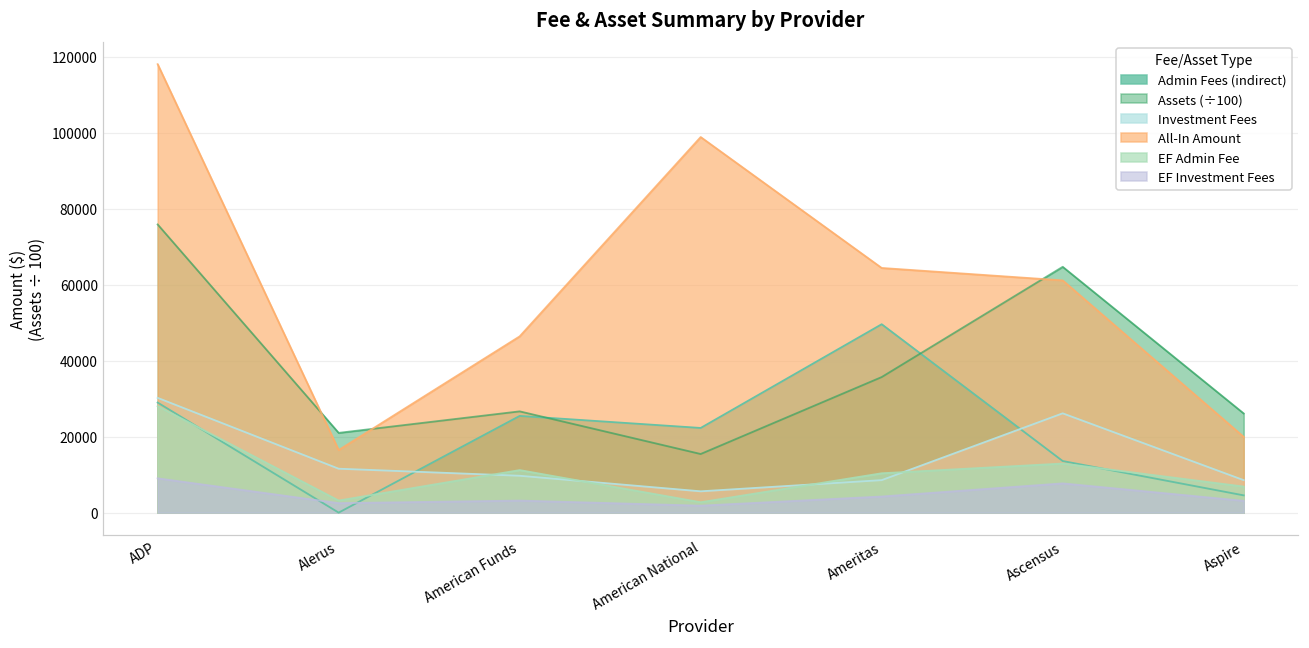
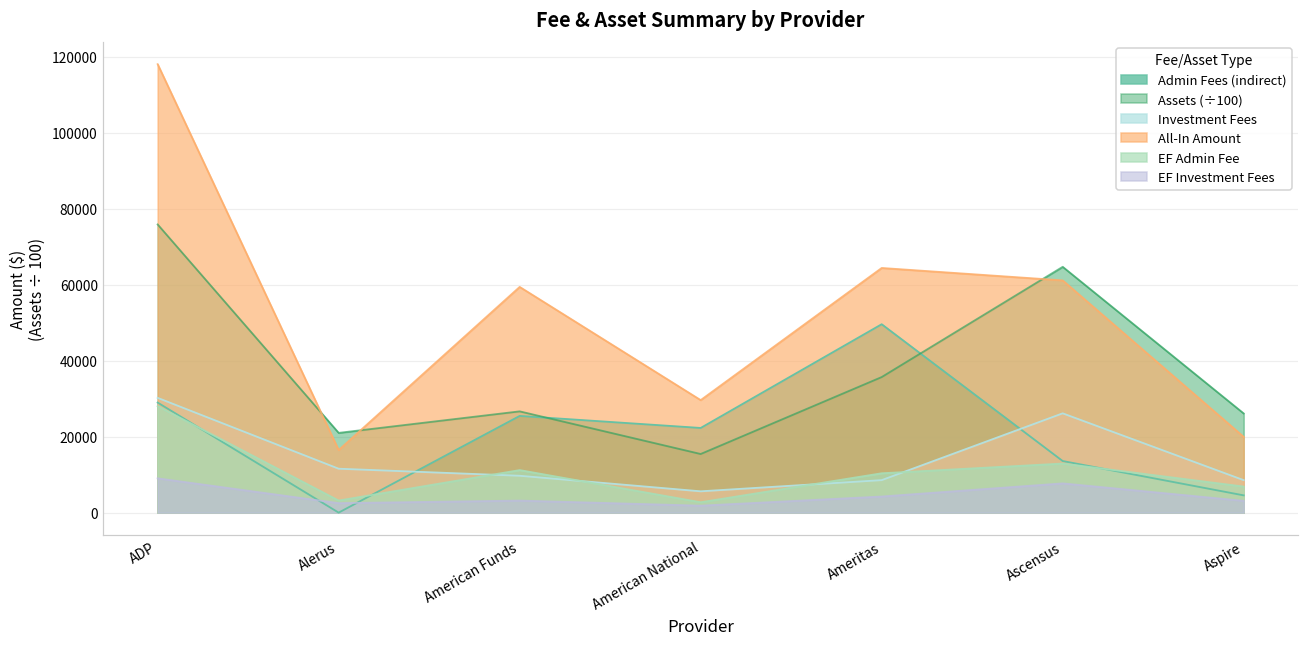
  {
    "All-In Amount": {
      "ADP": 118000,
      "Alerus": 16000,
-     "American Funds": 46000,
-     "American National": 99000,
+     "American Funds": 59000,
+     "American National": 30000,
      "Ameritas": 64000,
      "Ascensus": 61000,
      "Aspire": 20000
    }
  }
